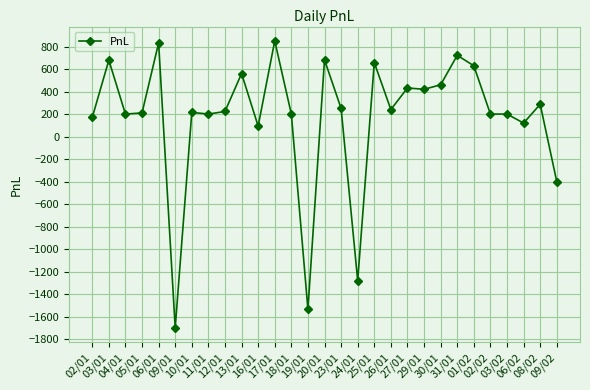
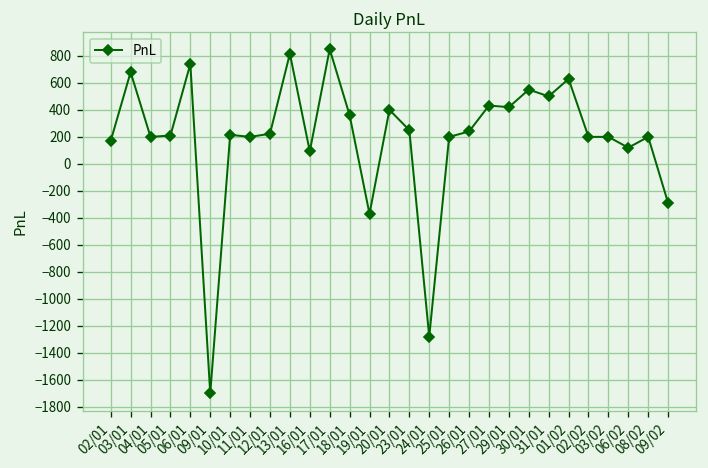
  {
    "02/01": 170,
    "03/01": 680,
    "04/01": 200,
    "05/01": 210,
-   "06/01": 830,
+   "06/01": 740,
    "09/01": -1700,
    "10/01": 220,
    "11/01": 200,
    "12/01": 220,
-   "13/01": 560,
+   "13/01": 820,
    "16/01": 90,
    "17/01": 850,
-   "18/01": 200,
-   "19/01": -1540,
-   "20/01": 680,
+   "18/01": 360,
+   "19/01": -370,
+   "20/01": 400,
    "23/01": 250,
    "24/01": -1280,
-   "25/01": 660,
+   "25/01": 200,
    "26/01": 240,
    "27/01": 430,
    "29/01": 420,
-   "30/01": 460,
-   "31/01": 720,
+   "30/01": 550,
+   "31/01": 500,
    "01/02": 630,
    "02/02": 200,
    "03/02": 200,
    "06/02": 120,
-   "08/02": 290,
-   "09/02": -400
+   "08/02": 200,
+   "09/02": -290
  }
